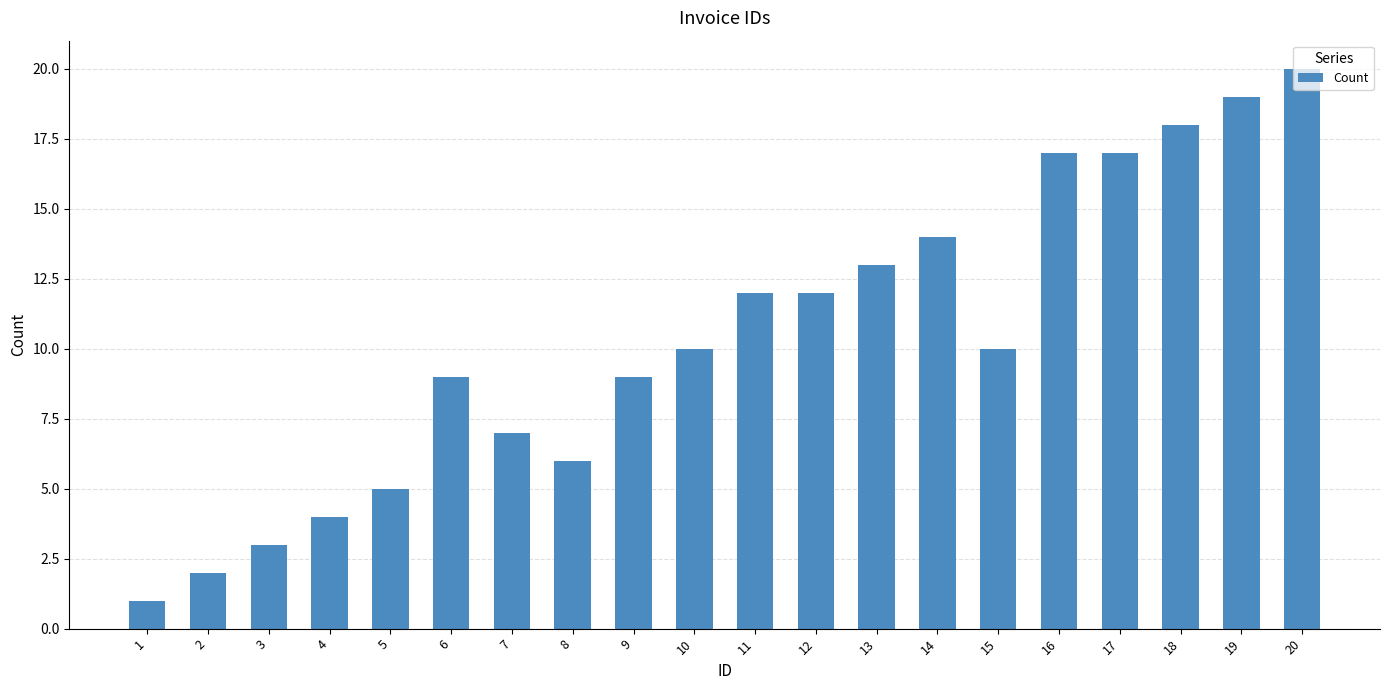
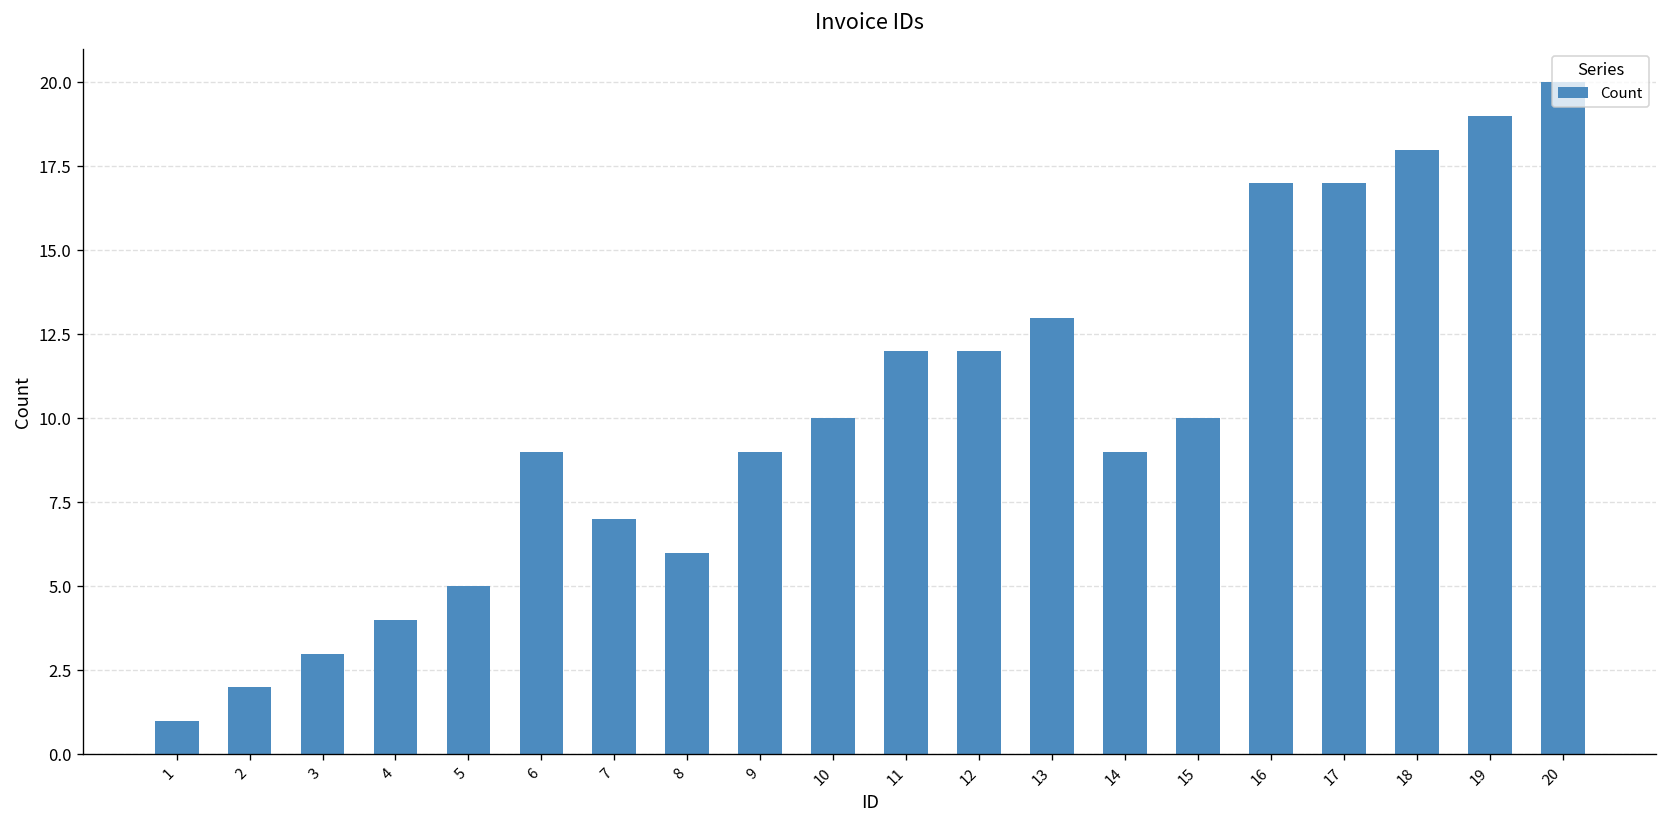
  {
    "1": 1,
    "2": 2,
    "3": 3,
    "4": 4,
    "5": 5,
    "6": 9,
    "7": 7,
    "8": 6,
    "9": 9,
    "10": 10,
    "11": 12,
    "12": 12,
    "13": 13,
-   "14": 14,
+   "14": 9,
    "15": 10,
    "16": 17,
    "17": 17,
    "18": 18,
    "19": 19
  }
